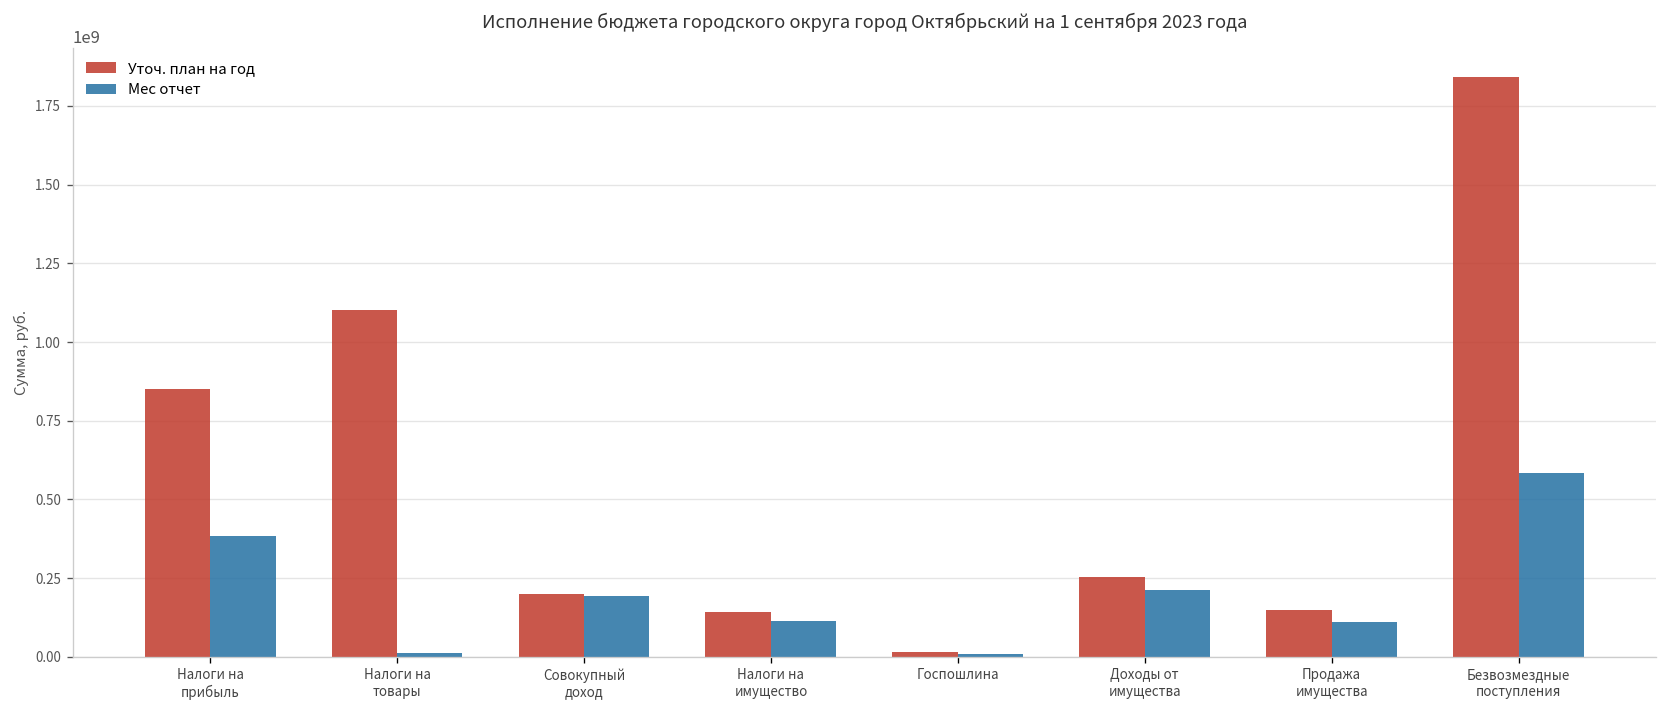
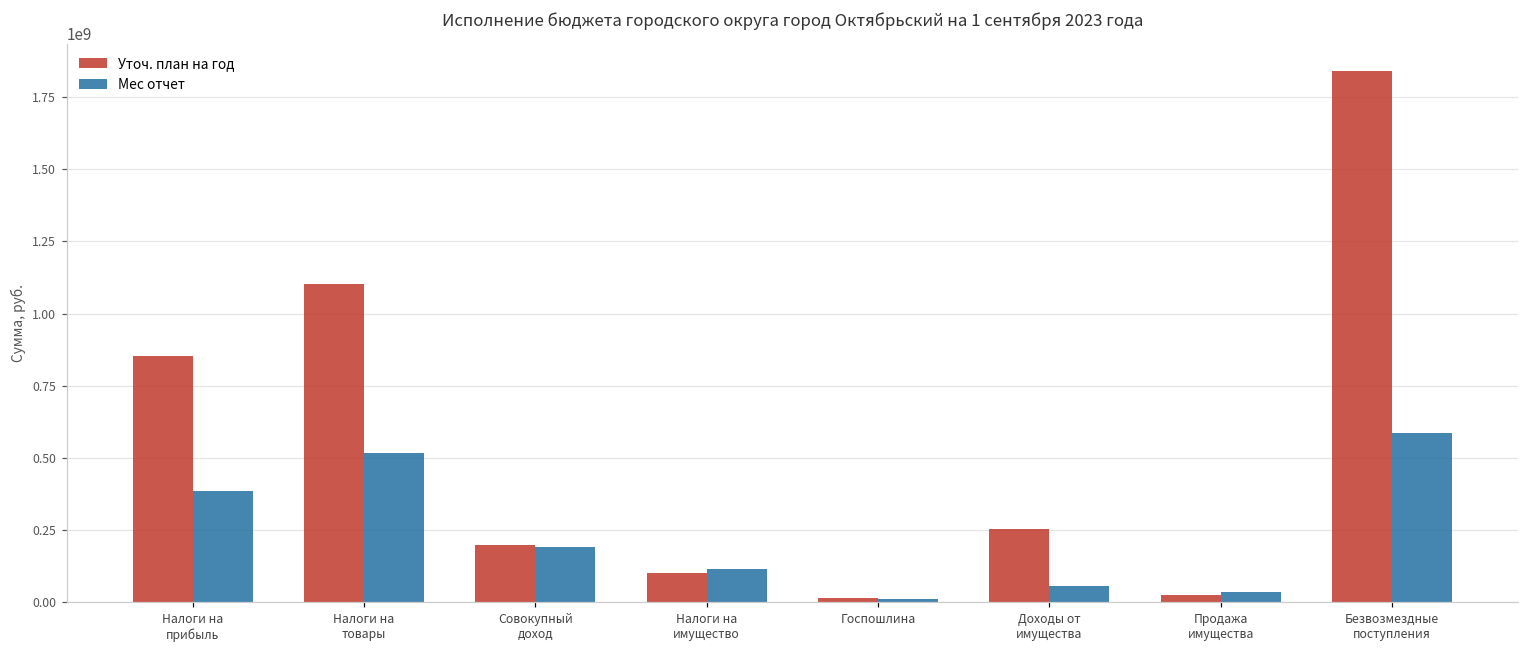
  {
    "Уточ. план на год": {
      "Налоги на прибыль": 850000000,
      "Налоги на товары": 1100000000,
      "Совокупный доход": 200000000,
-     "Налоги на имущество": 140000000,
+     "Налоги на имущество": 100000000,
      "Госпошлина": 20000000,
      "Доходы от имущества": 250000000,
-     "Продажа имущества": 150000000,
+     "Продажа имущества": 20000000,
      "Безвозмездные поступления": 1840000000
    },
    "Мес отчет": {
      "Налоги на прибыль": 380000000,
-     "Налоги на товары": 10000000,
+     "Налоги на товары": 520000000,
      "Совокупный доход": 190000000,
      "Налоги на имущество": 110000000,
      "Госпошлина": 10000000,
-     "Доходы от имущества": 210000000,
-     "Продажа имущества": 110000000,
+     "Доходы от имущества": 50000000,
+     "Продажа имущества": 30000000,
      "Безвозмездные поступления": 580000000
    }
  }
